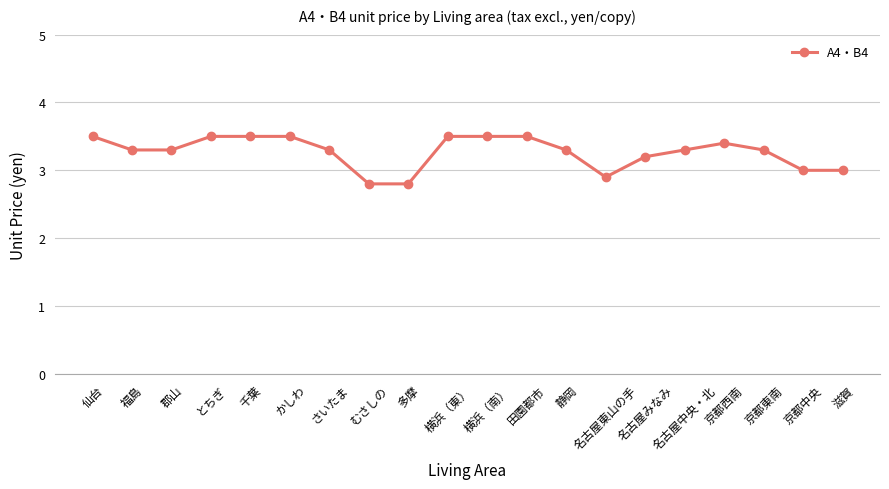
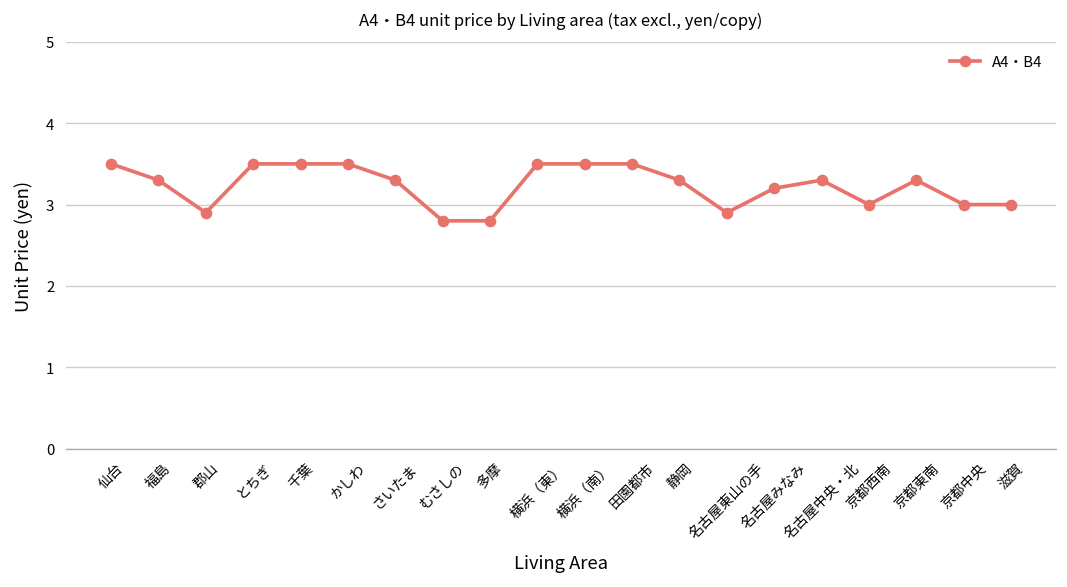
  {
    "仙台": 3.5,
    "福島": 3.3,
-   "郡山": 3.3,
+   "郡山": 2.9,
    "とちぎ": 3.5,
    "千葉": 3.5,
    "かしわ": 3.5,
    "さいたま": 3.3,
    "むさしの": 2.8,
    "多摩": 2.8,
    "横浜（東）": 3.5,
    "横浜（南）": 3.5,
    "田園都市": 3.5,
    "静岡": 3.3,
    "名古屋東山の手": 2.9,
    "名古屋みなみ": 3.2,
    "名古屋中央・北": 3.3,
-   "京都西南": 3.4,
+   "京都西南": 3.0,
    "京都東南": 3.3,
    "京都中央": 3.0,
    "滋賀": 3.0
  }
